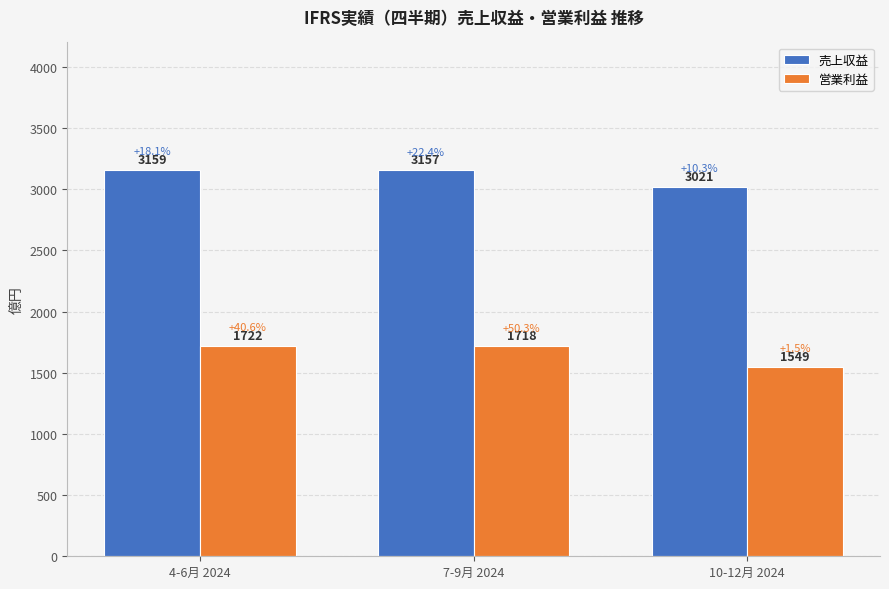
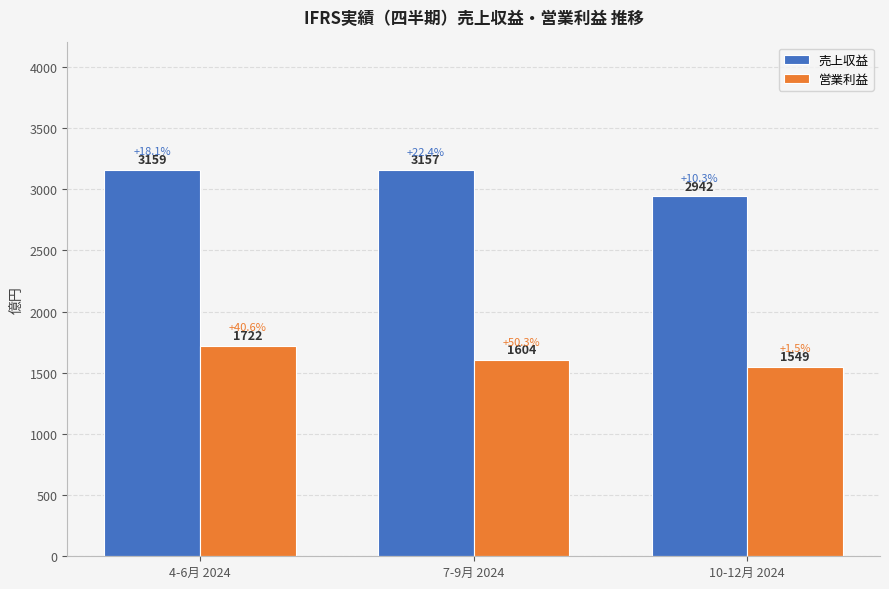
  {
    "売上収益": {
-     "10-12月 2024": 3021
+     "10-12月 2024": 2942
    },
    "営業利益": {
-     "7-9月 2024": 1718
+     "7-9月 2024": 1604
    }
  }
